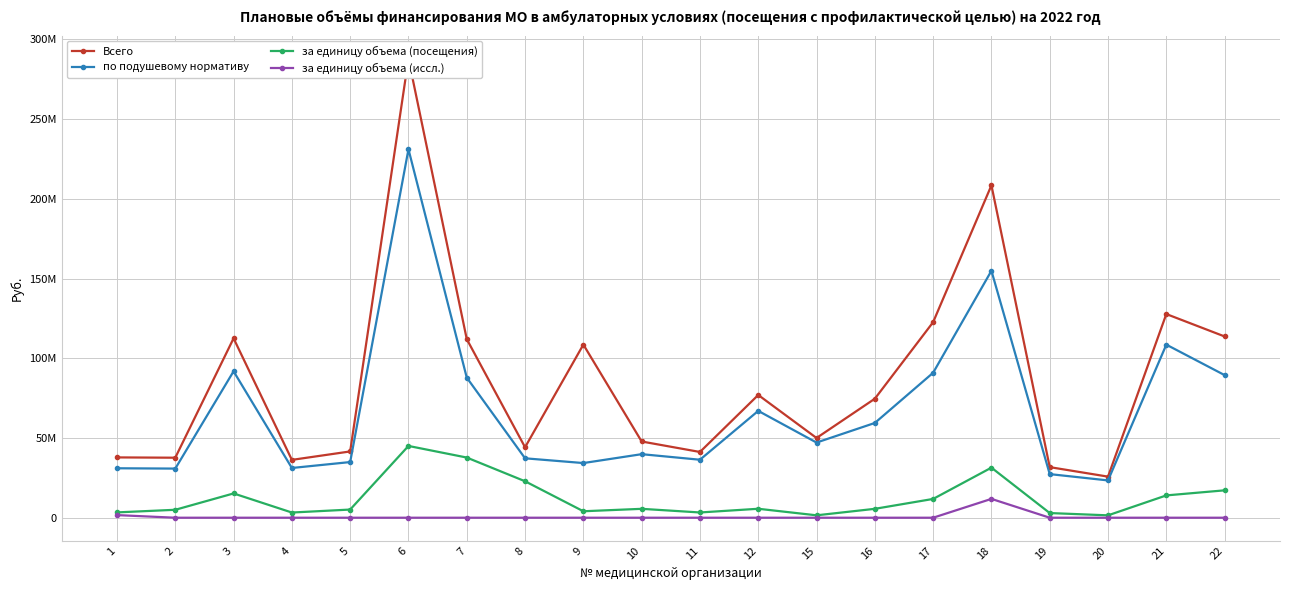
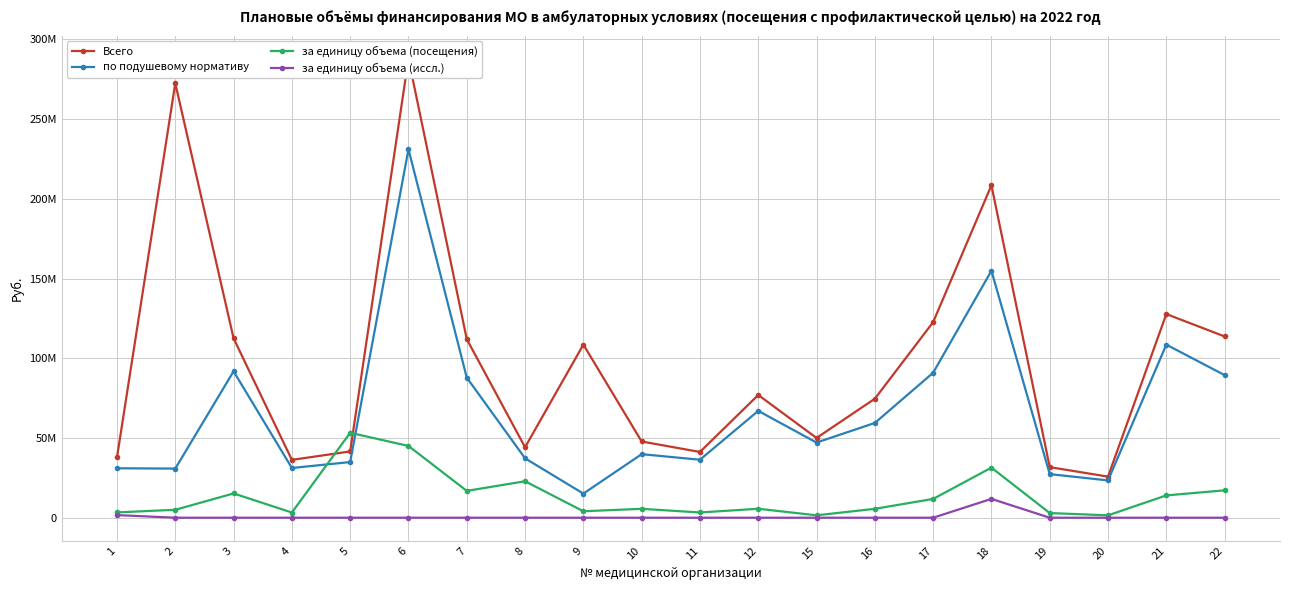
  {
    "Всего": {
      "1": 38000000,
-     "2": 38000000,
+     "2": 272000000,
      "3": 113000000,
      "4": 36000000,
      "5": 42000000,
      "7": 112000000,
      "8": 44000000,
      "9": 109000000,
      "10": 48000000,
      "11": 41000000,
      "12": 77000000,
      "15": 50000000,
      "16": 75000000,
      "17": 123000000,
      "18": 208000000,
      "19": 32000000,
      "20": 26000000,
      "21": 128000000,
      "22": 114000000
    },
    "по подушевому нормативу": {
      "1": 31000000,
      "2": 31000000,
      "3": 92000000,
      "4": 31000000,
      "5": 35000000,
      "6": 231000000,
      "7": 88000000,
      "8": 37000000,
-     "9": 34000000,
+     "9": 15000000,
      "10": 40000000,
      "11": 36000000,
      "12": 67000000,
      "15": 47000000,
      "16": 59000000,
      "17": 91000000,
      "18": 155000000,
      "19": 27000000,
      "20": 23000000,
      "21": 109000000,
      "22": 89000000
    },
    "за единицу объема (посещения)": {
      "1": 3000000,
      "2": 5000000,
      "3": 15000000,
      "4": 3000000,
-     "5": 5000000,
+     "5": 53000000,
      "6": 45000000,
-     "7": 38000000,
+     "7": 17000000,
      "8": 23000000,
      "9": 4000000,
      "10": 6000000,
      "11": 3000000,
      "12": 6000000,
      "16": 6000000,
      "17": 12000000,
      "18": 31000000,
      "19": 3000000,
      "21": 14000000,
      "22": 17000000
    },
    "за единицу объема (иссл.)": {
      "1": 2000000,
      "2": 0,
      "3": 0,
      "4": 0,
      "5": 0,
      "6": 0,
      "7": 0,
      "8": 0,
      "9": 0,
      "10": 0,
      "11": 0,
      "12": 0,
      "16": 0,
      "17": 0,
      "18": 12000000,
      "19": 0,
      "21": 0,
      "22": 0
    }
  }
